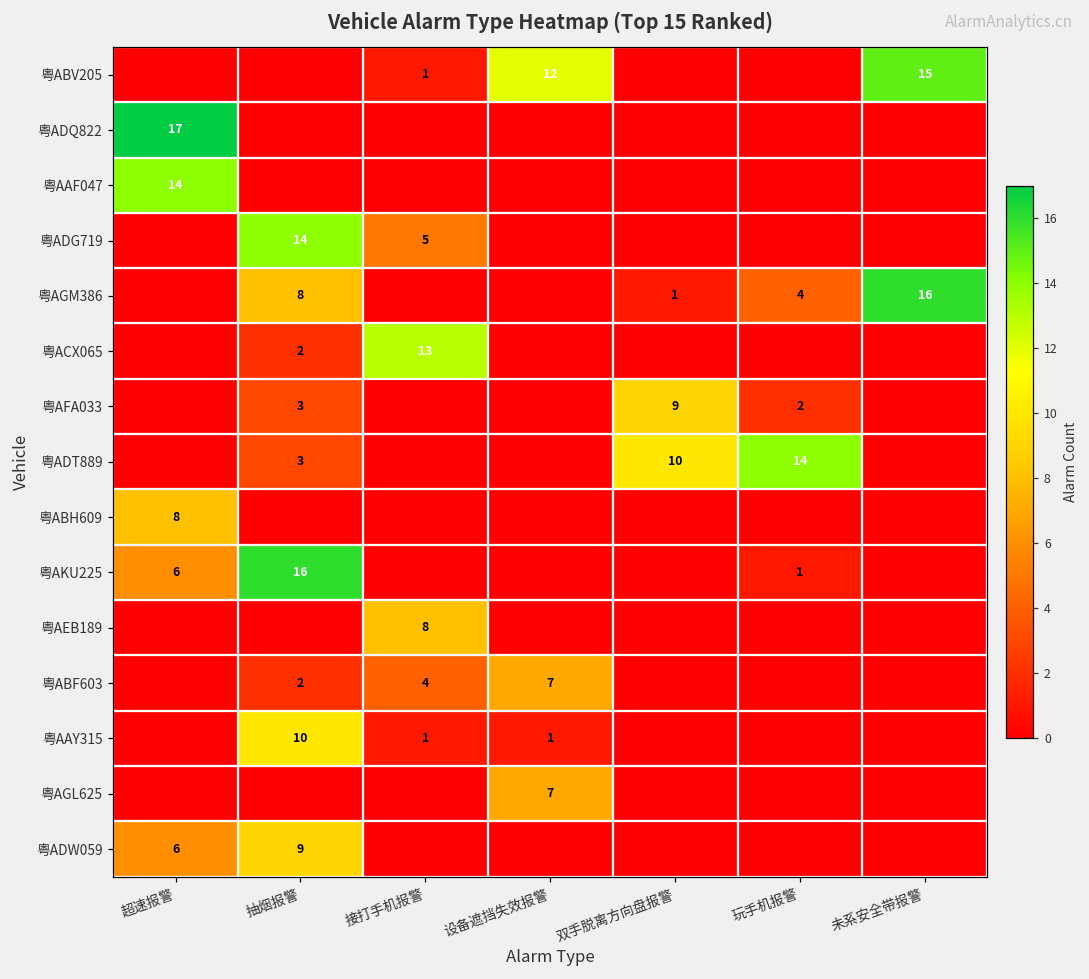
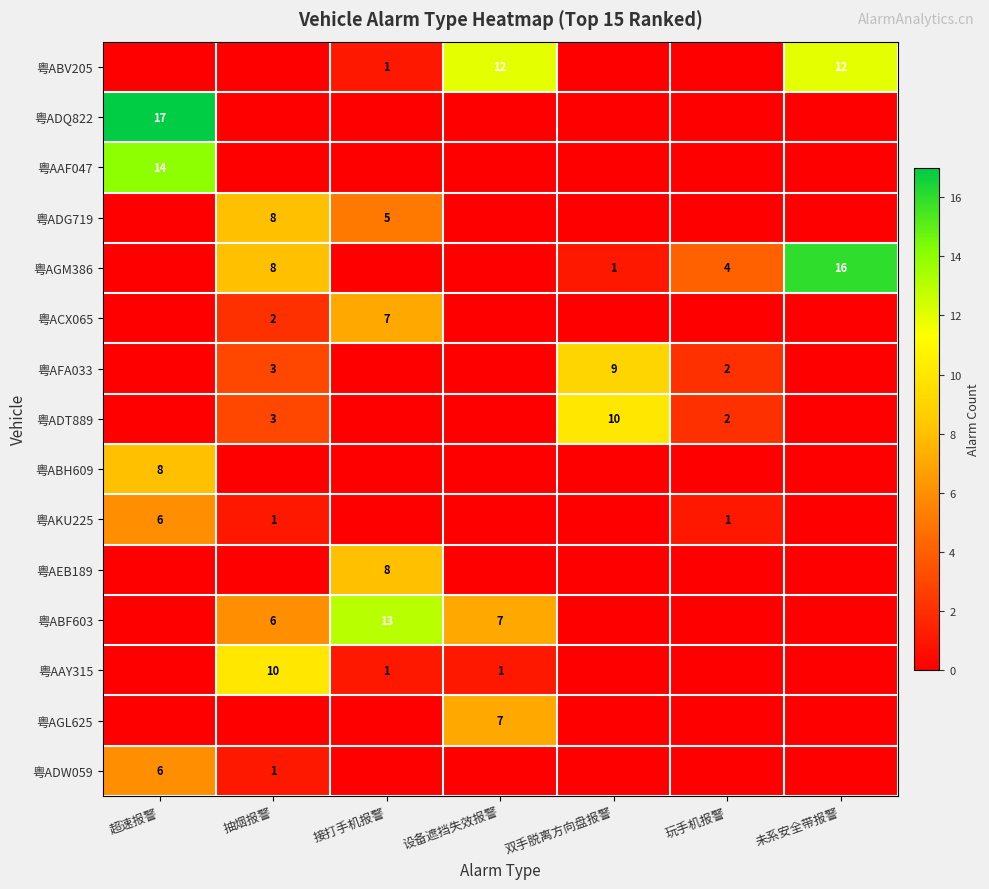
  {
    "粤ABV205": {
      "接打手机报警": 1,
      "设备遮挡失效报警": 12,
-     "未系安全带报警": 15
+     "未系安全带报警": 12
    },
    "粤ADQ822": {
      "超速报警": 17
    },
    "粤AAF047": {
      "超速报警": 14
    },
    "粤ADG719": {
-     "抽烟报警": 14,
+     "抽烟报警": 8,
      "接打手机报警": 5
    },
    "粤AGM386": {
      "抽烟报警": 8,
      "双手脱离方向盘报警": 1,
      "玩手机报警": 4,
      "未系安全带报警": 16
    },
    "粤ACX065": {
      "抽烟报警": 2,
-     "接打手机报警": 13
+     "接打手机报警": 7
    },
    "粤AFA033": {
      "抽烟报警": 3,
      "双手脱离方向盘报警": 9,
      "玩手机报警": 2
    },
    "粤ADT889": {
      "抽烟报警": 3,
      "双手脱离方向盘报警": 10,
-     "玩手机报警": 14
+     "玩手机报警": 2
    },
    "粤ABH609": {
      "超速报警": 8
    },
    "粤AKU225": {
      "超速报警": 6,
-     "抽烟报警": 16,
+     "抽烟报警": 1,
      "玩手机报警": 1
    },
    "粤AEB189": {
      "接打手机报警": 8
    },
    "粤ABF603": {
-     "抽烟报警": 2,
-     "接打手机报警": 4,
+     "抽烟报警": 6,
+     "接打手机报警": 13,
      "设备遮挡失效报警": 7
    },
    "粤AAY315": {
      "抽烟报警": 10,
      "接打手机报警": 1,
      "设备遮挡失效报警": 1
    },
    "粤AGL625": {
      "设备遮挡失效报警": 7
    },
    "粤ADW059": {
      "超速报警": 6,
-     "抽烟报警": 9
+     "抽烟报警": 1
    }
  }
